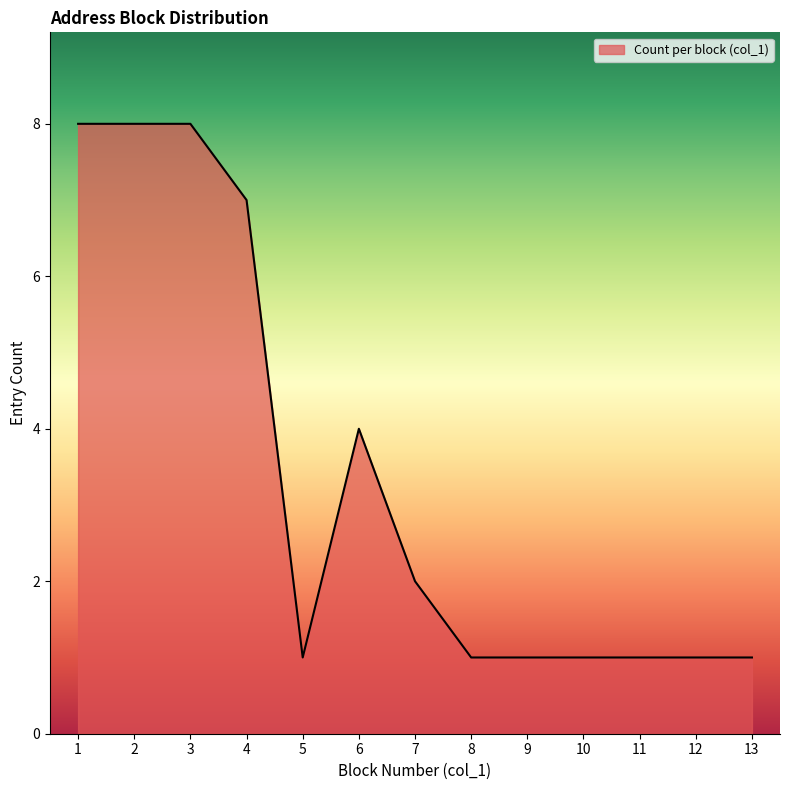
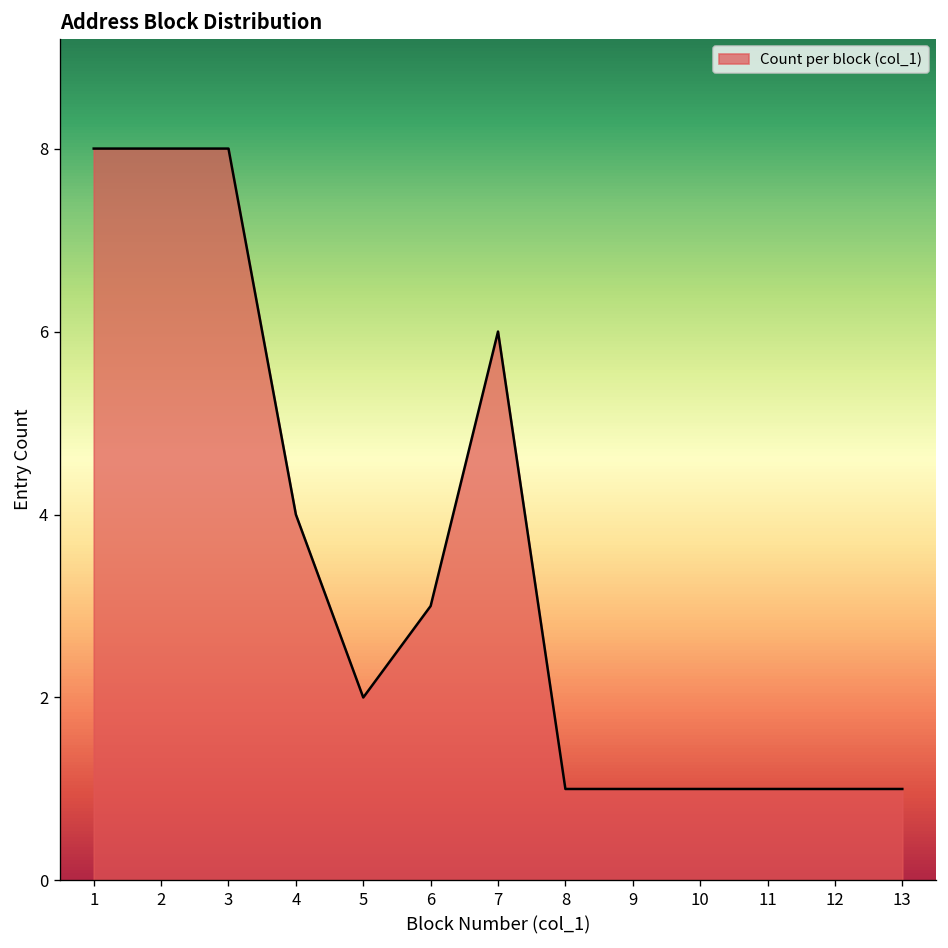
  {
    "1": 8,
    "2": 8,
    "3": 8,
-   "4": 7,
-   "5": 1,
-   "6": 4,
-   "7": 2,
+   "4": 4,
+   "5": 2,
+   "6": 3,
+   "7": 6,
    "8": 1,
    "9": 1,
    "10": 1,
    "11": 1,
    "12": 1,
    "13": 1
  }
